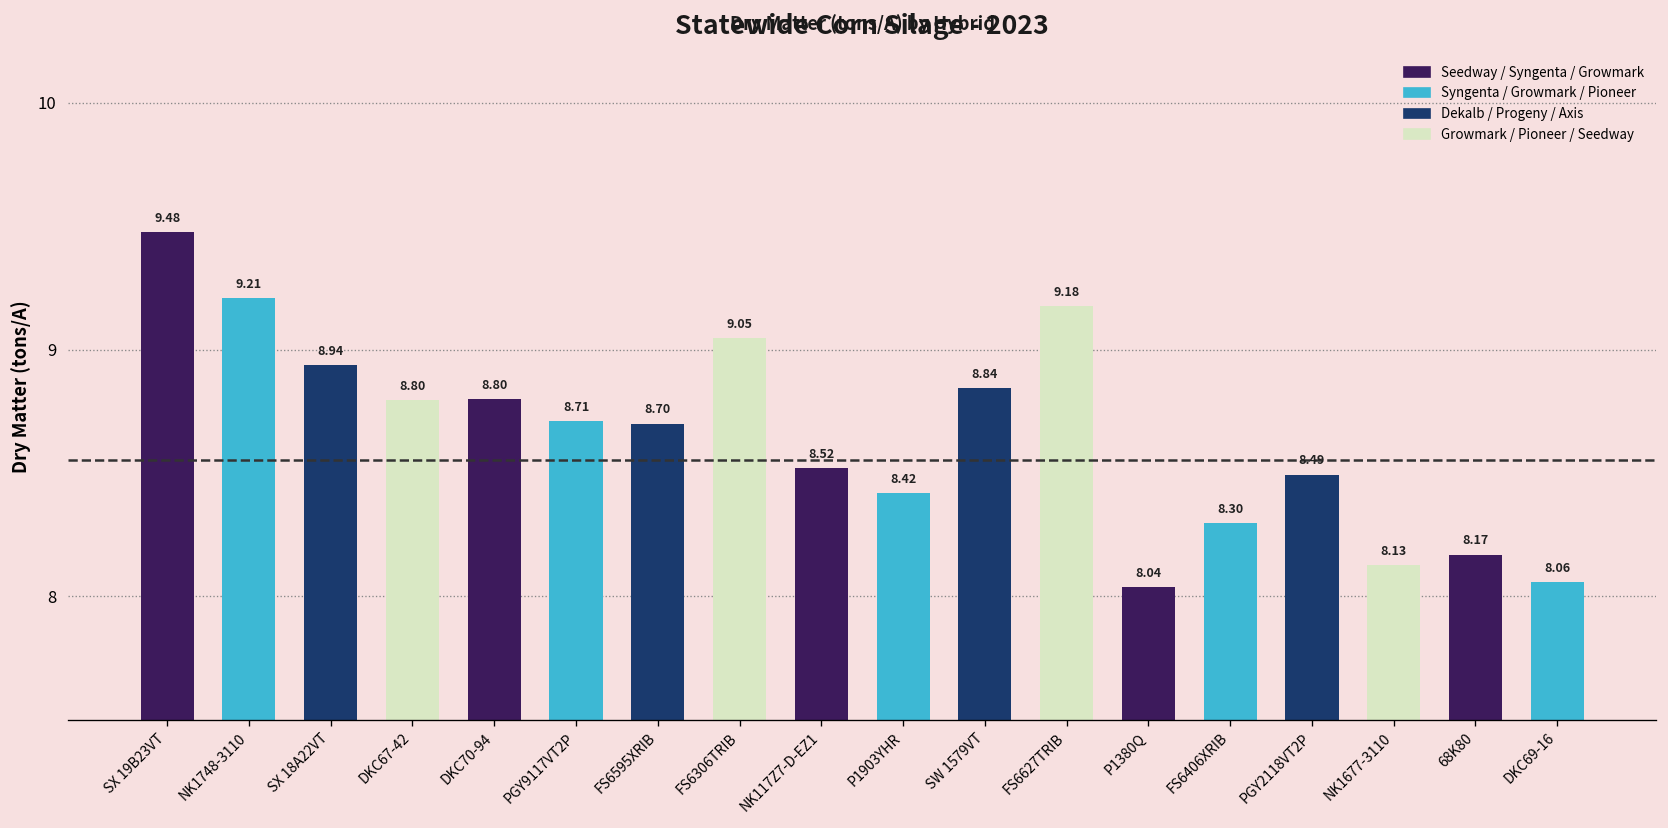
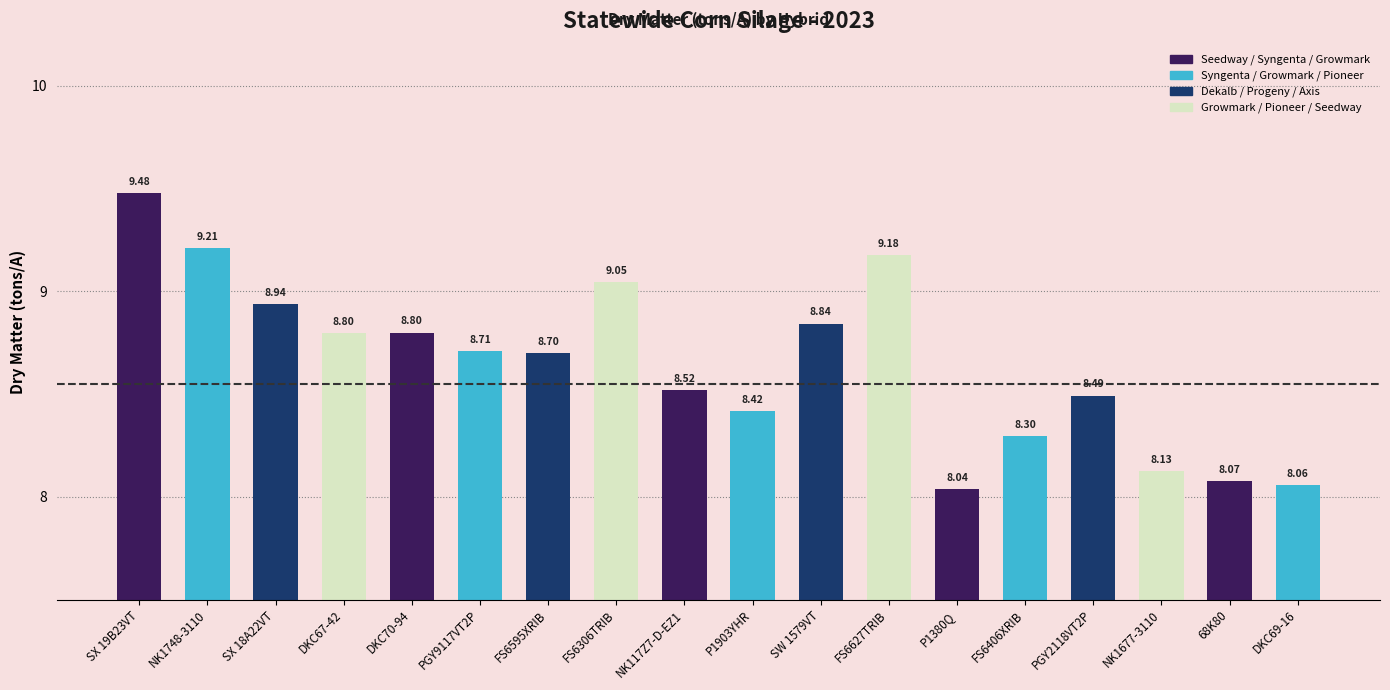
  {
    "SX 19B23VT": 9.48,
    "NK1748-3110": 9.21,
    "SX 18A22VT": 8.94,
    "DKC67-42": 8.80,
    "DKC70-94": 8.80,
    "PGY9117VT2P": 8.71,
    "FS6595XRIB": 8.70,
    "FS6306TRIB": 9.05,
    "NK117Z7-D-EZ1": 8.52,
    "P1903YHR": 8.42,
    "SW 1579VT": 8.84,
    "FS6627TRIB": 9.18,
    "P1380Q": 8.04,
    "FS6406XRIB": 8.30,
    "PGY2118VT2P": 8.49,
    "NK1677-3110": 8.13,
-   "68K80": 8.17,
+   "68K80": 8.07,
    "DKC69-16": 8.06
  }
